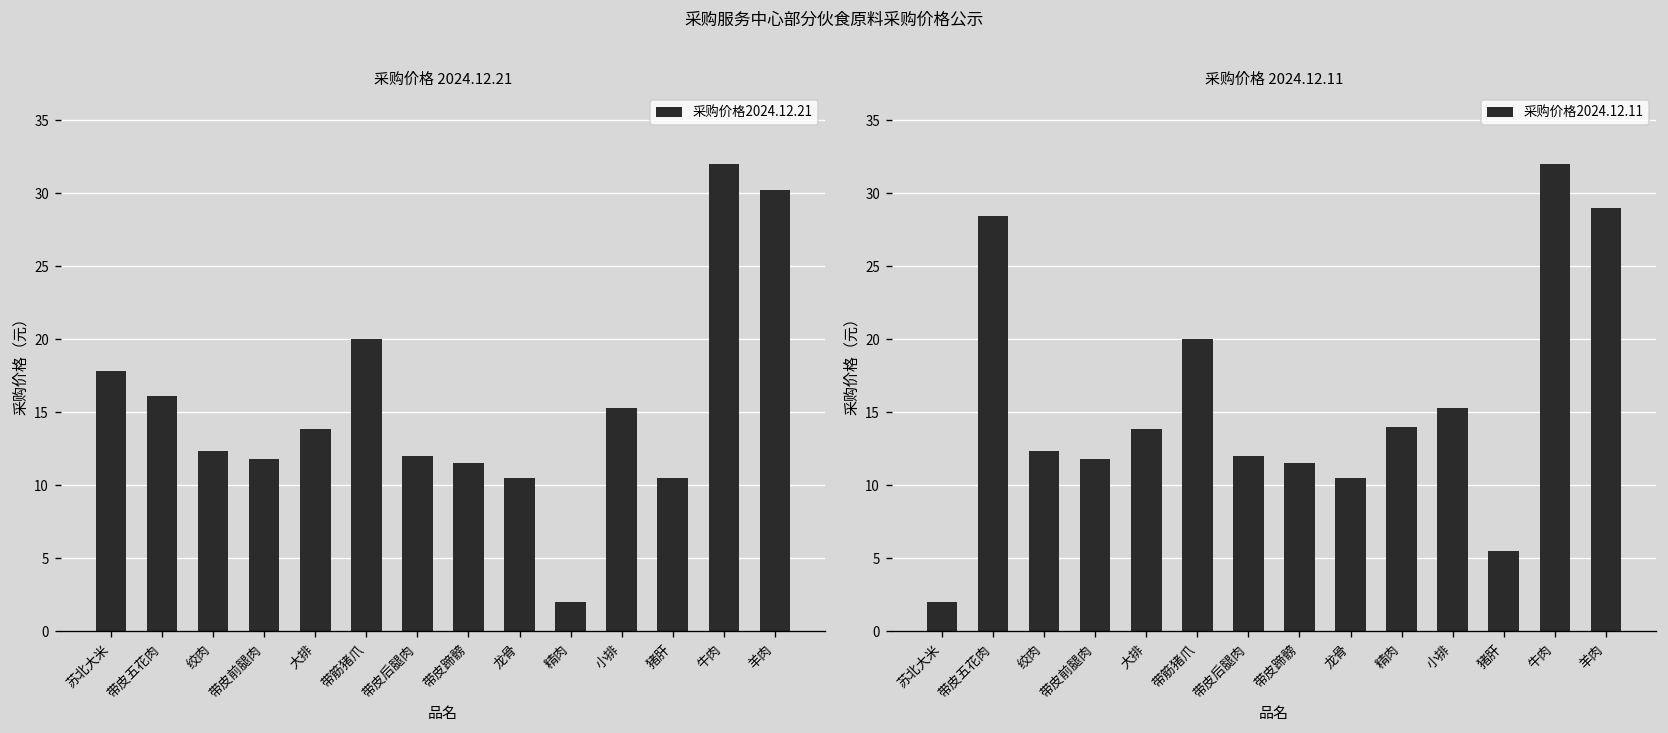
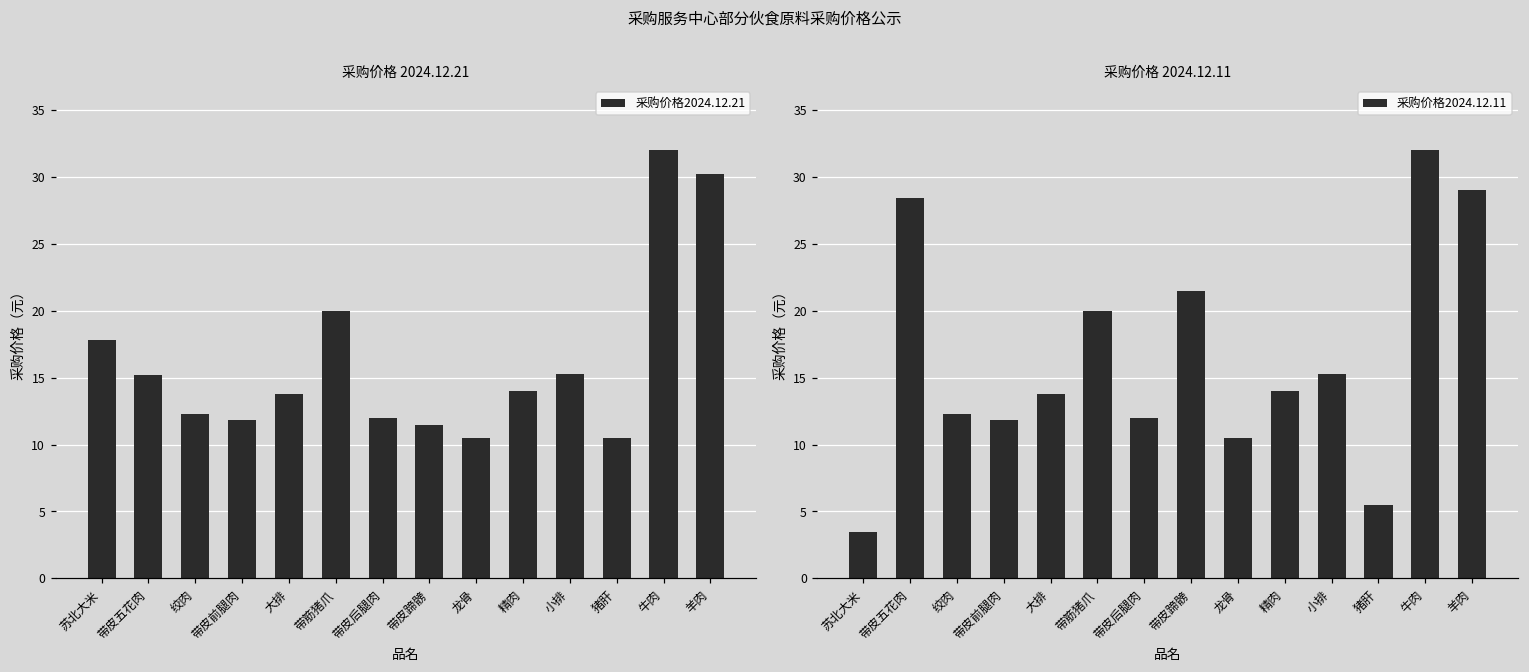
  {
    "采购价格 2024.12.21": {
      "苏北大米": 17.8,
-     "带皮五花肉": 16.1,
+     "带皮五花肉": 15.2,
      "绞肉": 12.3,
      "带皮前腿肉": 11.8,
      "大排": 13.8,
      "带筋猪爪": 20.0,
      "带皮后腿肉": 12.0,
      "带皮蹄髈": 11.5,
      "龙骨": 10.5,
-     "精肉": 2,
+     "精肉": 14,
      "小排": 15.3,
      "猪肝": 10.5,
      "牛肉": 32.0,
      "羊肉": 30.2
    },
    "采购价格 2024.12.11": {
-     "苏北大米": 2.0,
+     "苏北大米": 3.5,
      "带皮五花肉": 28.4,
      "绞肉": 12.3,
      "带皮前腿肉": 11.8,
      "大排": 13.8,
      "带筋猪爪": 20.0,
      "带皮后腿肉": 12.0,
-     "带皮蹄髈": 11.5,
+     "带皮蹄髈": 21.5,
      "龙骨": 10.5,
      "精肉": 14.0,
      "小排": 15.3,
      "猪肝": 5.5,
      "牛肉": 32.0,
      "羊肉": 29.0
    }
  }
